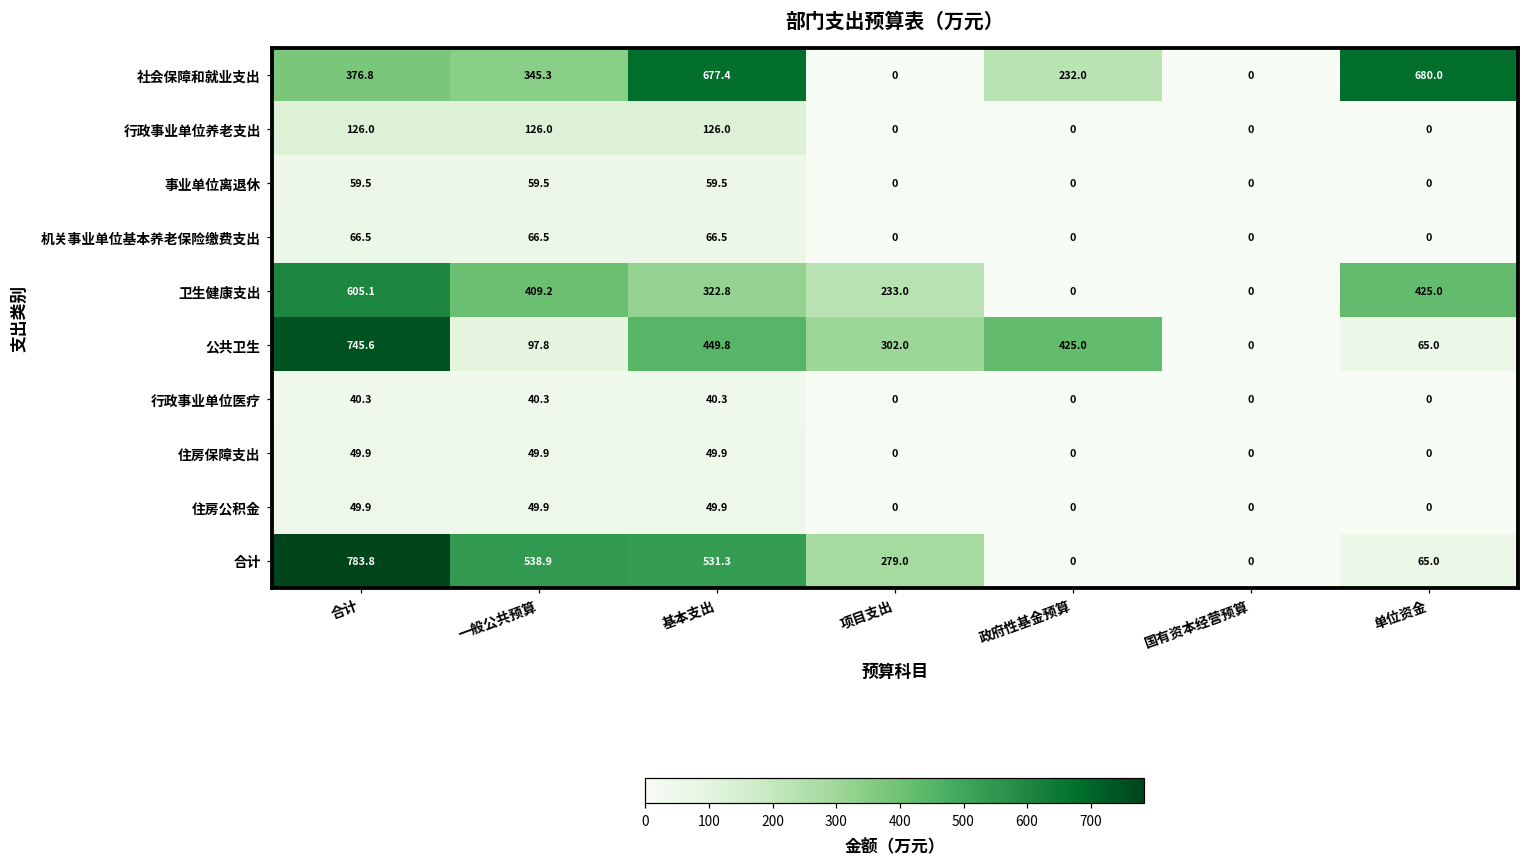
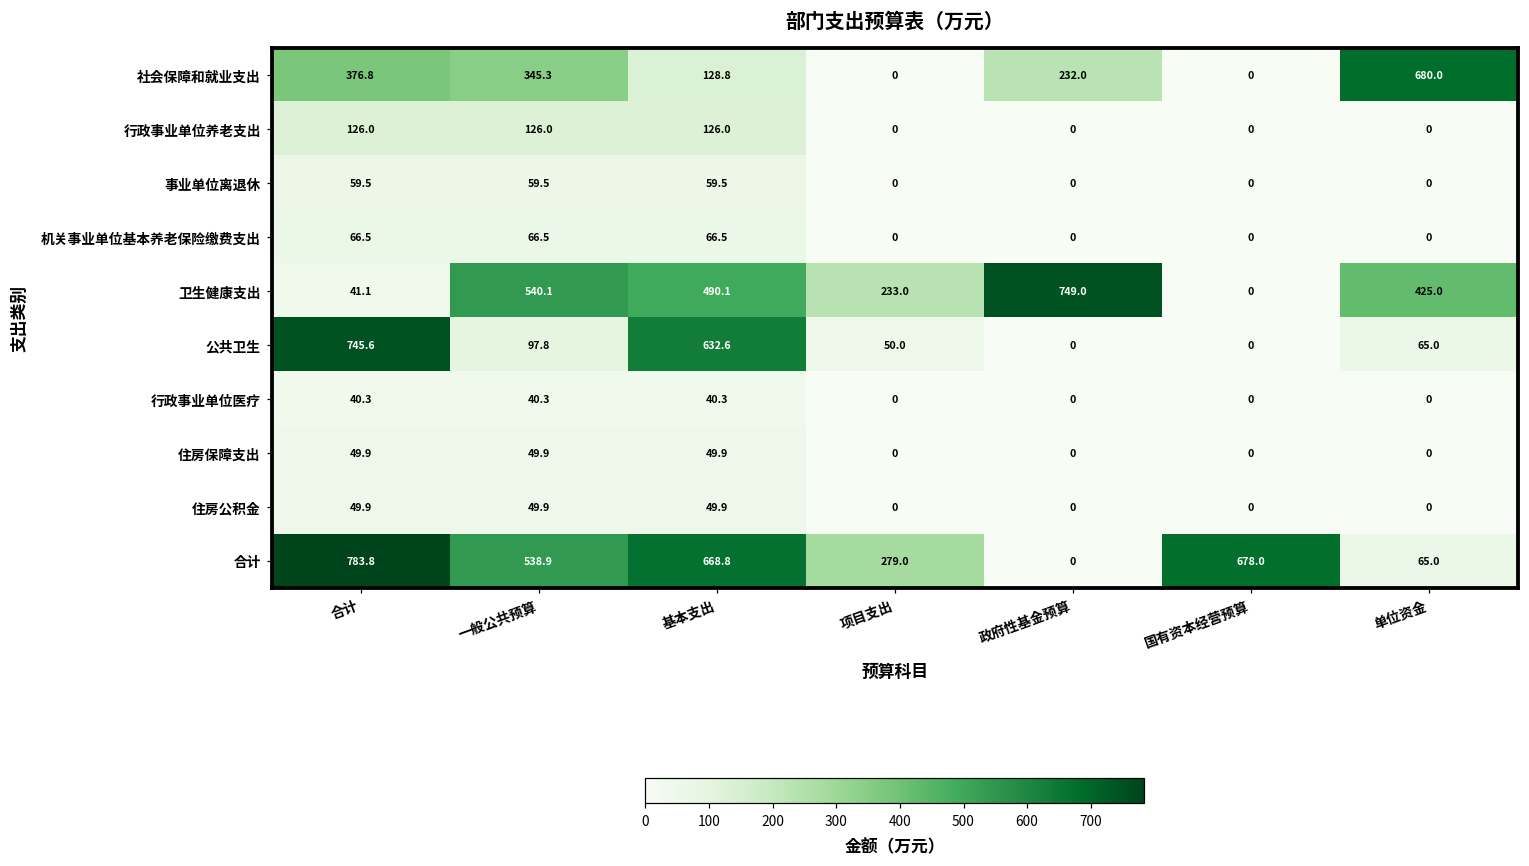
  {
    "社会保障和就业支出": {
      "合计": 376.8,
      "一般公共预算": 345.3,
-     "基本支出": 677.4,
+     "基本支出": 128.8,
      "项目支出": 0,
      "政府性基金预算": 232.0,
      "国有资本经营预算": 0,
      "单位资金": 680.0
    },
    "行政事业单位养老支出": {
      "合计": 126.0,
      "一般公共预算": 126.0,
      "基本支出": 126.0,
      "项目支出": 0,
      "政府性基金预算": 0,
      "国有资本经营预算": 0,
      "单位资金": 0
    },
    "事业单位离退休": {
      "合计": 59.5,
      "一般公共预算": 59.5,
      "基本支出": 59.5,
      "项目支出": 0,
      "政府性基金预算": 0,
      "国有资本经营预算": 0,
      "单位资金": 0
    },
    "机关事业单位基本养老保险缴费支出": {
      "合计": 66.5,
      "一般公共预算": 66.5,
      "基本支出": 66.5,
      "项目支出": 0,
      "政府性基金预算": 0,
      "国有资本经营预算": 0,
      "单位资金": 0
    },
    "卫生健康支出": {
-     "合计": 605.1,
-     "一般公共预算": 409.2,
-     "基本支出": 322.8,
+     "合计": 41.1,
+     "一般公共预算": 540.1,
+     "基本支出": 490.1,
      "项目支出": 233.0,
-     "政府性基金预算": 0,
+     "政府性基金预算": 749.0,
      "国有资本经营预算": 0,
      "单位资金": 425.0
    },
    "公共卫生": {
      "合计": 745.6,
      "一般公共预算": 97.8,
-     "基本支出": 449.8,
-     "项目支出": 302.0,
-     "政府性基金预算": 425.0,
+     "基本支出": 632.6,
+     "项目支出": 50.0,
+     "政府性基金预算": 0,
      "国有资本经营预算": 0,
      "单位资金": 65.0
    },
    "行政事业单位医疗": {
      "合计": 40.3,
      "一般公共预算": 40.3,
      "基本支出": 40.3,
      "项目支出": 0,
      "政府性基金预算": 0,
      "国有资本经营预算": 0,
      "单位资金": 0
    },
    "住房保障支出": {
      "合计": 49.9,
      "一般公共预算": 49.9,
      "基本支出": 49.9,
      "项目支出": 0,
      "政府性基金预算": 0,
      "国有资本经营预算": 0,
      "单位资金": 0
    },
    "住房公积金": {
      "合计": 49.9,
      "一般公共预算": 49.9,
      "基本支出": 49.9,
      "项目支出": 0,
      "政府性基金预算": 0,
      "国有资本经营预算": 0,
      "单位资金": 0
    },
    "合计": {
      "合计": 783.8,
      "一般公共预算": 538.9,
-     "基本支出": 531.3,
+     "基本支出": 668.8,
      "项目支出": 279.0,
      "政府性基金预算": 0,
-     "国有资本经营预算": 0,
+     "国有资本经营预算": 678.0,
      "单位资金": 65.0
    }
  }
